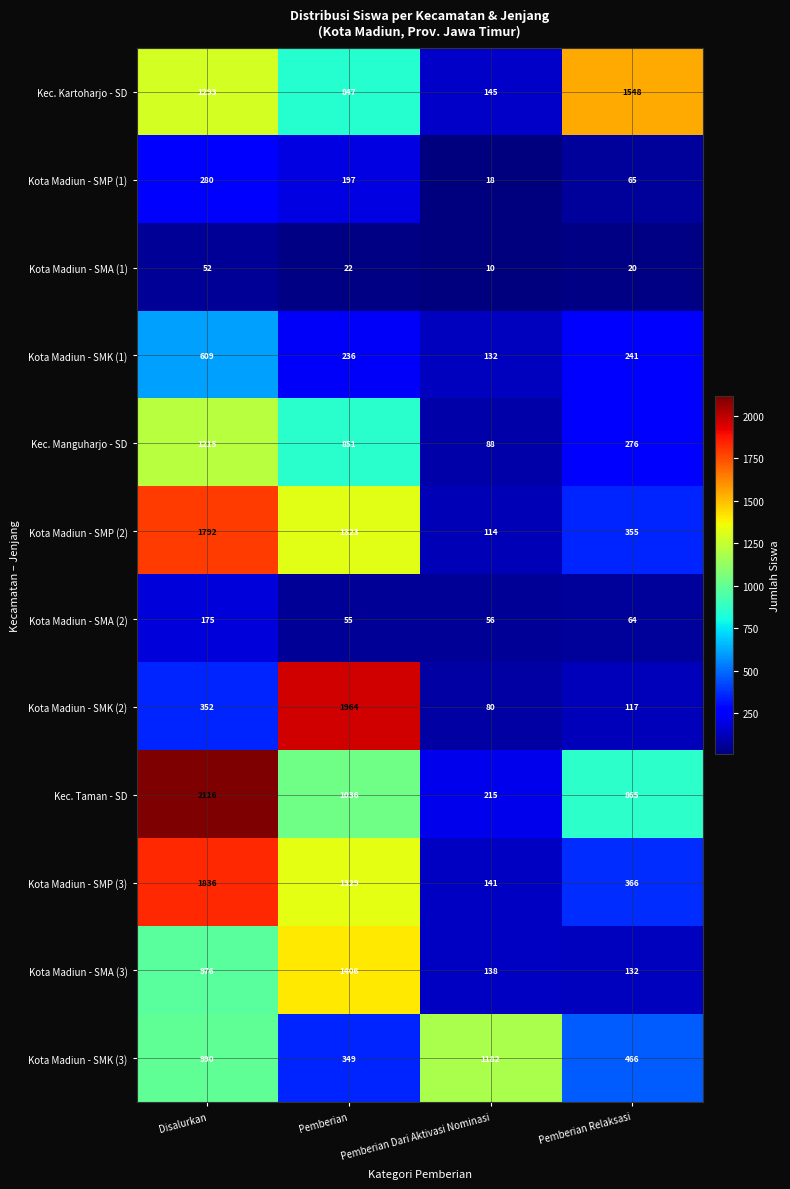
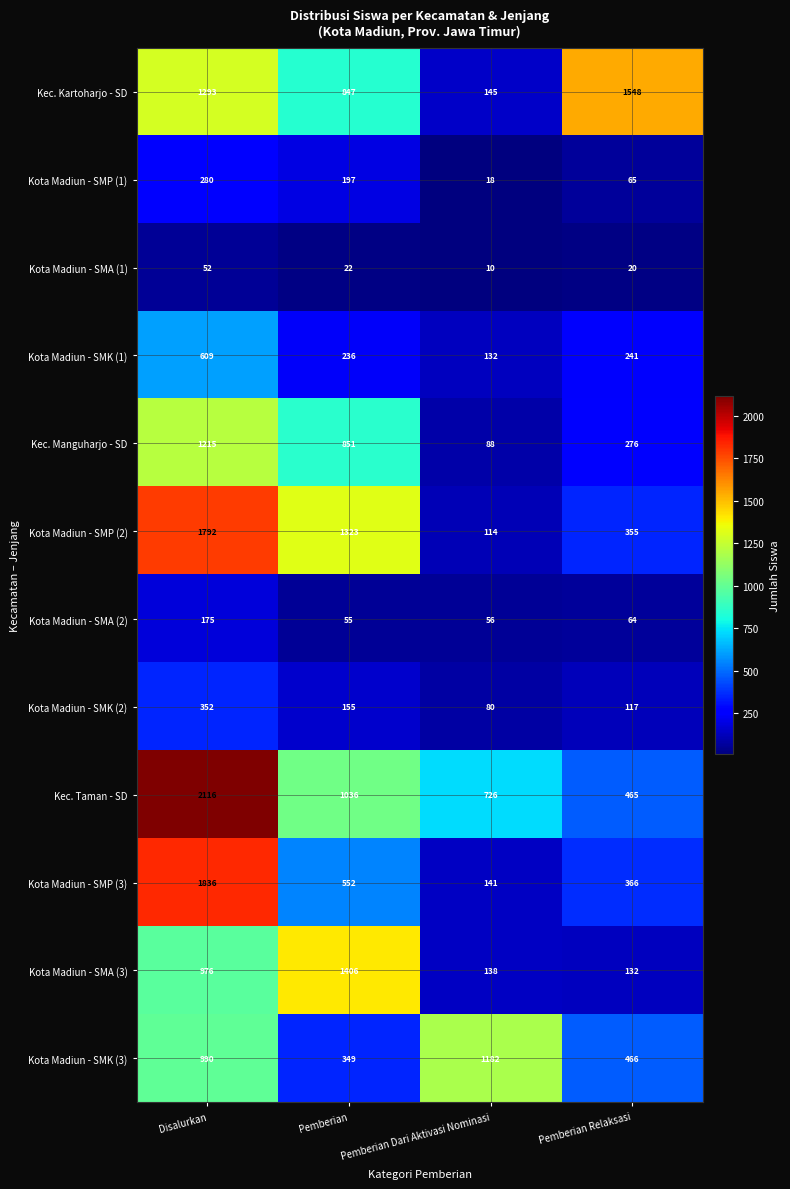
  {
    "Kec. Kartoharjo - SD": {
      "Disalurkan": 1293,
      "Pemberian": 847,
      "Pemberian Dari Aktivasi Nominasi": 145,
      "Pemberian Relaksasi": 1548
    },
    "Kota Madiun - SMP (1)": {
      "Disalurkan": 280,
      "Pemberian": 197,
      "Pemberian Dari Aktivasi Nominasi": 18,
      "Pemberian Relaksasi": 65
    },
    "Kota Madiun - SMA (1)": {
      "Disalurkan": 52,
      "Pemberian": 22,
      "Pemberian Dari Aktivasi Nominasi": 10,
      "Pemberian Relaksasi": 20
    },
    "Kota Madiun - SMK (1)": {
      "Disalurkan": 609,
      "Pemberian": 236,
      "Pemberian Dari Aktivasi Nominasi": 132,
      "Pemberian Relaksasi": 241
    },
    "Kec. Manguharjo - SD": {
      "Disalurkan": 1215,
      "Pemberian": 851,
      "Pemberian Dari Aktivasi Nominasi": 88,
      "Pemberian Relaksasi": 276
    },
    "Kota Madiun - SMP (2)": {
      "Disalurkan": 1792,
      "Pemberian": 1323,
      "Pemberian Dari Aktivasi Nominasi": 114,
      "Pemberian Relaksasi": 355
    },
    "Kota Madiun - SMA (2)": {
      "Disalurkan": 175,
      "Pemberian": 55,
      "Pemberian Dari Aktivasi Nominasi": 56,
      "Pemberian Relaksasi": 64
    },
    "Kota Madiun - SMK (2)": {
      "Disalurkan": 352,
-     "Pemberian": 1964,
+     "Pemberian": 155,
      "Pemberian Dari Aktivasi Nominasi": 80,
      "Pemberian Relaksasi": 117
    },
    "Kec. Taman - SD": {
      "Disalurkan": 2116,
      "Pemberian": 1036,
-     "Pemberian Dari Aktivasi Nominasi": 215,
-     "Pemberian Relaksasi": 865
+     "Pemberian Dari Aktivasi Nominasi": 726,
+     "Pemberian Relaksasi": 465
    },
    "Kota Madiun - SMP (3)": {
      "Disalurkan": 1836,
-     "Pemberian": 1329,
+     "Pemberian": 552,
      "Pemberian Dari Aktivasi Nominasi": 141,
      "Pemberian Relaksasi": 366
    },
    "Kota Madiun - SMA (3)": {
      "Disalurkan": 976,
      "Pemberian": 1406,
      "Pemberian Dari Aktivasi Nominasi": 138,
      "Pemberian Relaksasi": 132
    },
    "Kota Madiun - SMK (3)": {
      "Disalurkan": 990,
      "Pemberian": 349,
      "Pemberian Dari Aktivasi Nominasi": 1182,
      "Pemberian Relaksasi": 466
    }
  }
